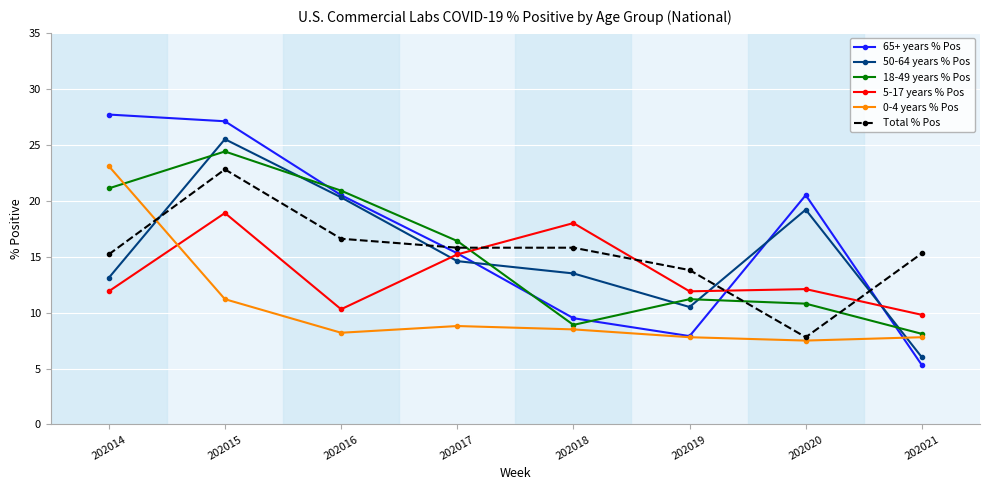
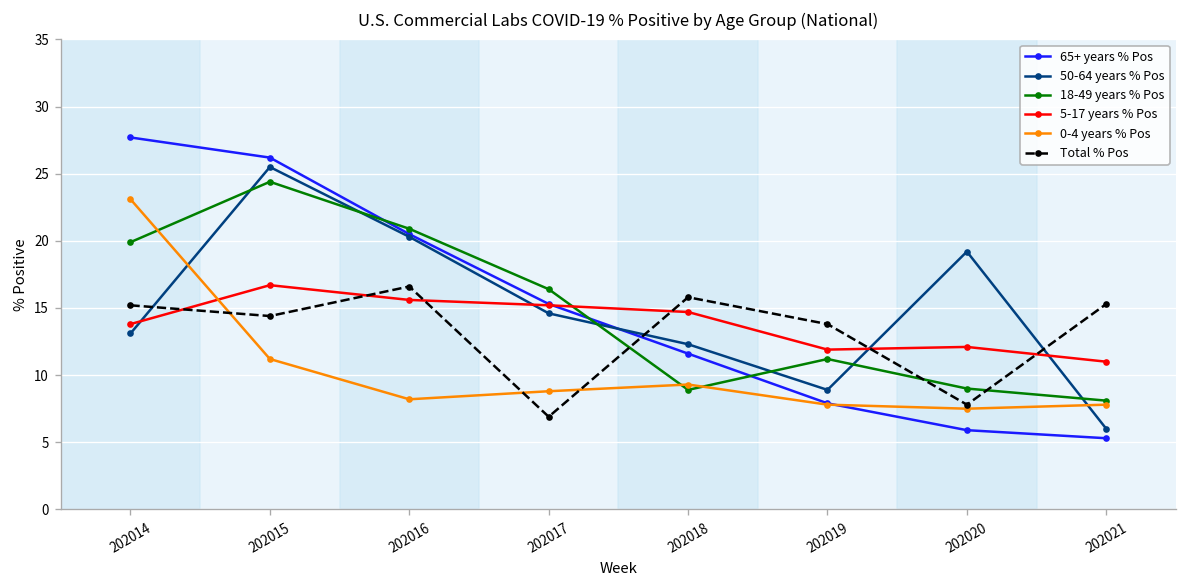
  {
    "65+ years % Pos": {
      "202014": 27.7,
-     "202015": 27.1,
-     "202018": 9.5,
-     "202020": 20.5,
+     "202015": 26.2,
+     "202018": 11.6,
+     "202020": 5.9,
      "202021": 5.3
    },
    "50-64 years % Pos": {
      "202014": 13.1,
      "202015": 25.5,
      "202017": 14.6,
-     "202018": 13.5,
-     "202019": 10.5,
+     "202018": 12.3,
+     "202019": 8.9,
      "202020": 19.2,
      "202021": 6.0
    },
    "18-49 years % Pos": {
-     "202014": 21.1,
+     "202014": 19.9,
      "202015": 24.4,
      "202016": 20.9,
      "202017": 16.4,
      "202018": 8.9,
      "202019": 11.2,
-     "202020": 10.8,
+     "202020": 9.0,
      "202021": 8.1
    },
    "5-17 years % Pos": {
-     "202014": 11.9,
-     "202015": 18.9,
-     "202016": 10.3,
-     "202018": 18.0,
+     "202014": 13.8,
+     "202015": 16.7,
+     "202016": 15.6,
+     "202018": 14.7,
      "202019": 11.9,
      "202020": 12.1,
-     "202021": 9.8
+     "202021": 11.0
    },
    "0-4 years % Pos": {
      "202014": 23.1,
      "202015": 11.2,
      "202016": 8.2,
      "202017": 8.8,
-     "202018": 8.5,
+     "202018": 9.3,
      "202020": 7.5,
      "202021": 7.8
    },
    "Total % Pos": {
      "202014": 15.2,
-     "202015": 22.8,
+     "202015": 14.4,
      "202016": 16.6,
-     "202017": 15.8,
+     "202017": 6.9,
      "202018": 15.8,
      "202019": 13.8,
      "202020": 7.8,
      "202021": 15.3
    }
  }
